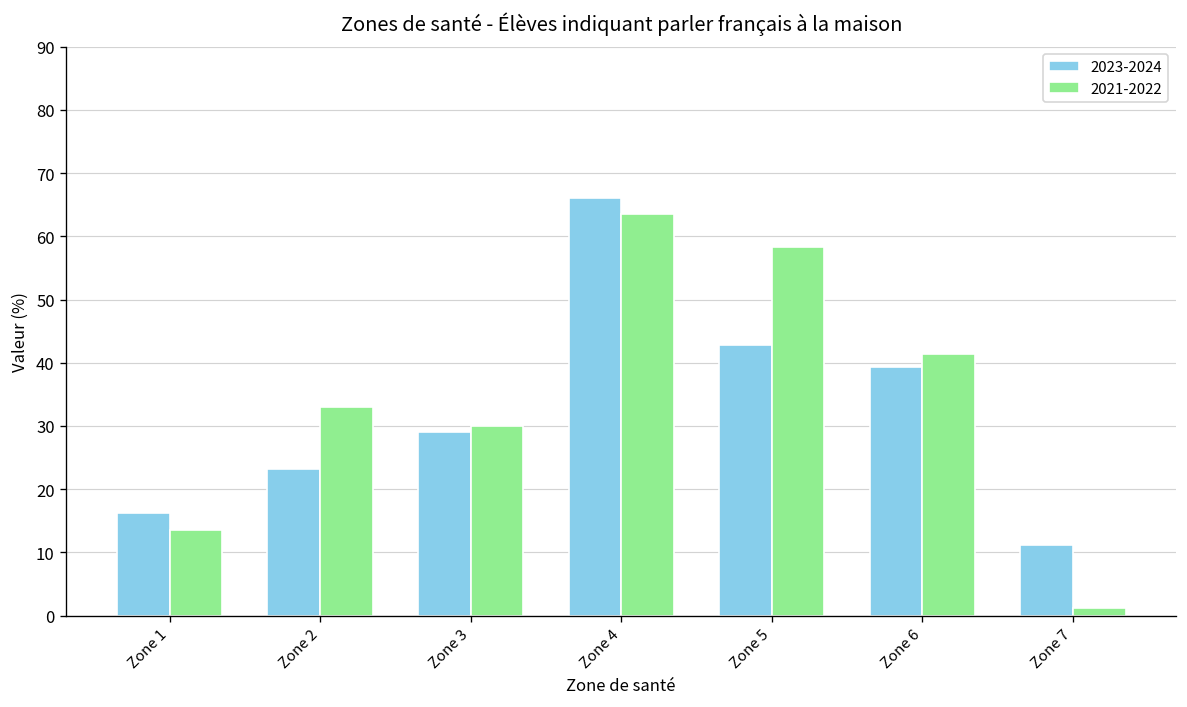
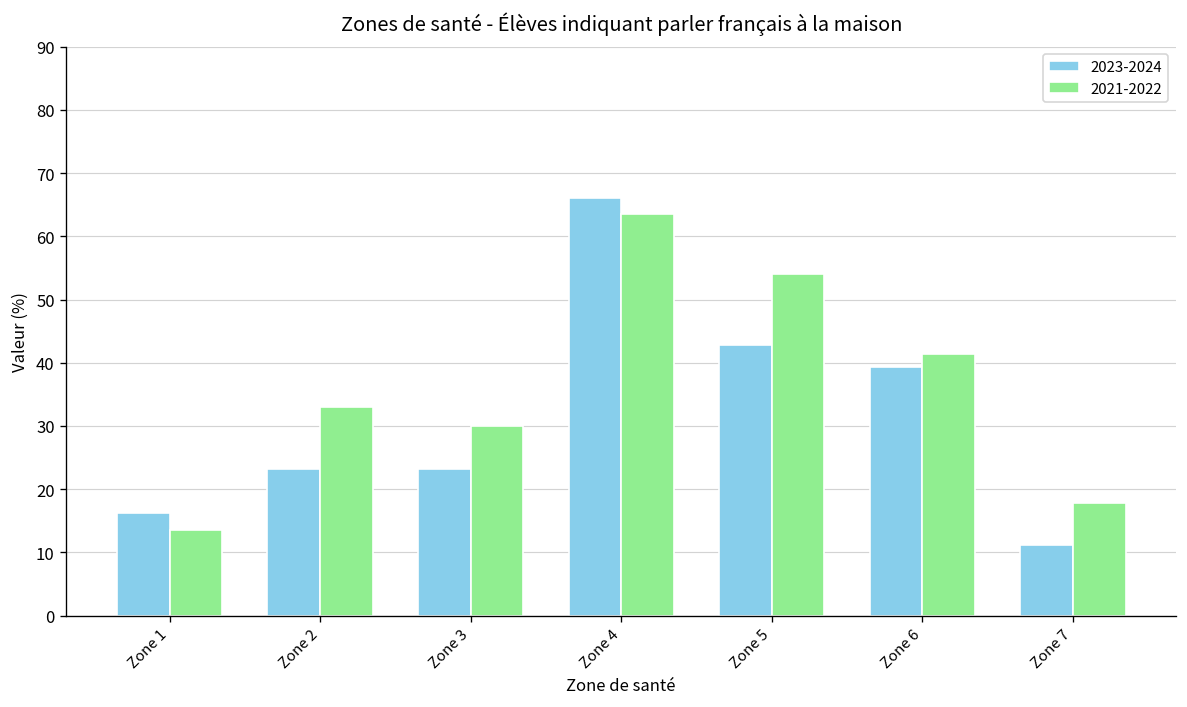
  {
    "2023-2024": {
      "Zone 1": 16,
      "Zone 2": 23,
-     "Zone 3": 29,
+     "Zone 3": 23,
      "Zone 4": 66,
      "Zone 5": 43,
      "Zone 6": 39,
      "Zone 7": 11
    },
    "2021-2022": {
      "Zone 1": 13,
      "Zone 2": 33,
      "Zone 3": 30,
      "Zone 4": 64,
-     "Zone 5": 58,
+     "Zone 5": 54,
      "Zone 6": 41,
-     "Zone 7": 1
+     "Zone 7": 18
    }
  }
